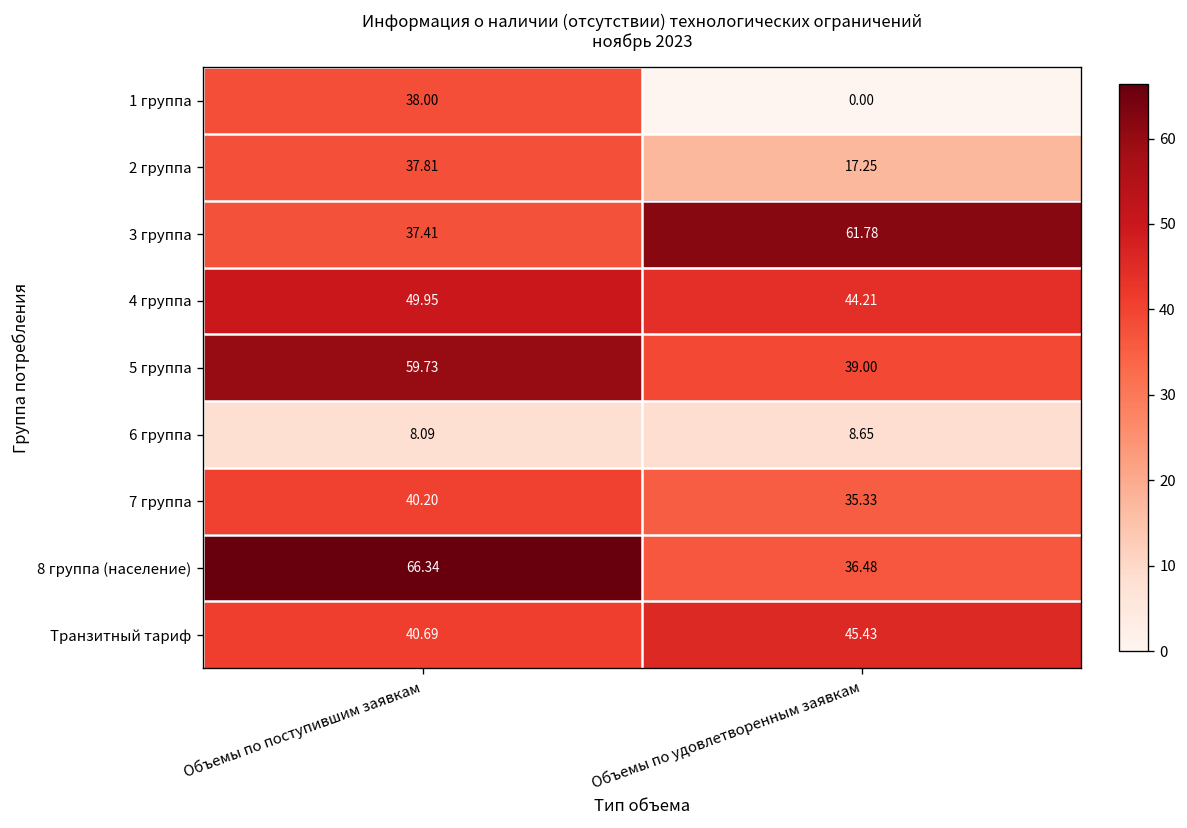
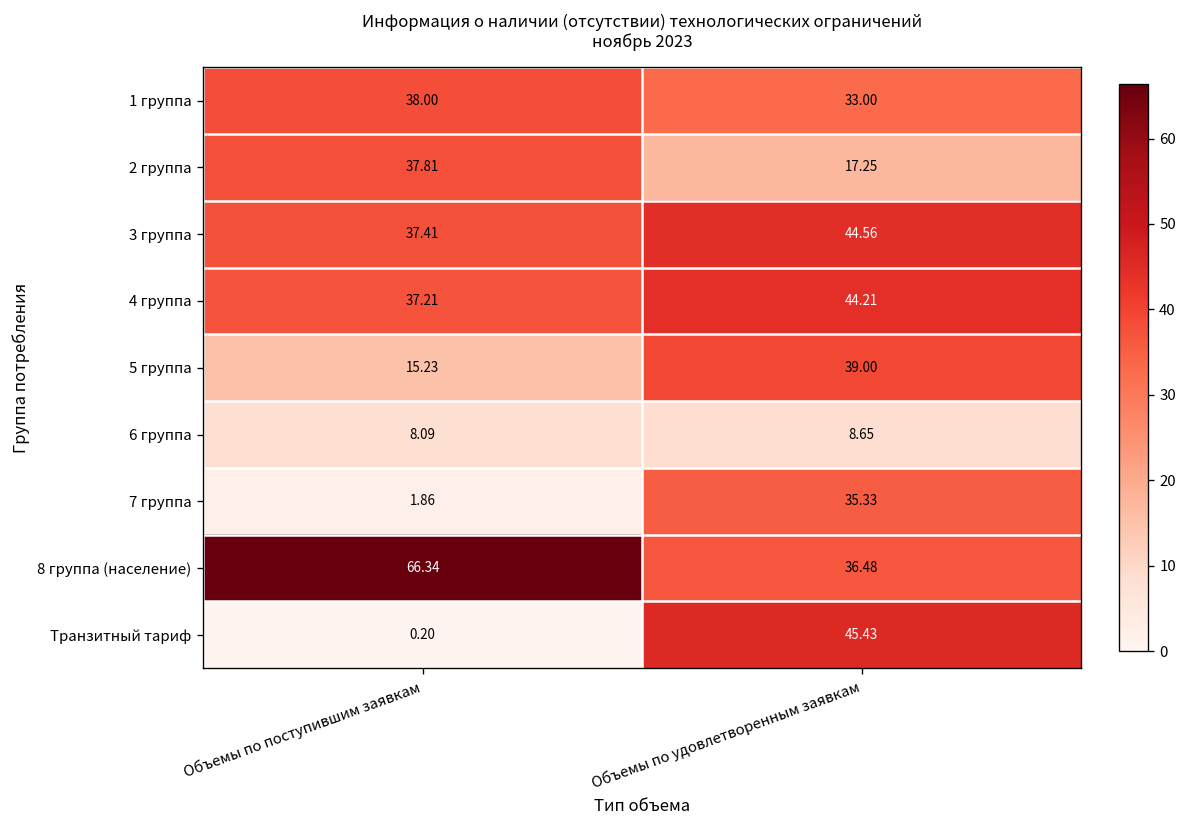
  {
    "1 группа": {
      "Объемы по поступившим заявкам": 38.00,
-     "Объемы по удовлетворенным заявкам": 0.00
+     "Объемы по удовлетворенным заявкам": 33.00
    },
    "2 группа": {
      "Объемы по поступившим заявкам": 37.81,
      "Объемы по удовлетворенным заявкам": 17.25
    },
    "3 группа": {
      "Объемы по поступившим заявкам": 37.41,
-     "Объемы по удовлетворенным заявкам": 61.78
+     "Объемы по удовлетворенным заявкам": 44.56
    },
    "4 группа": {
-     "Объемы по поступившим заявкам": 49.95,
+     "Объемы по поступившим заявкам": 37.21,
      "Объемы по удовлетворенным заявкам": 44.21
    },
    "5 группа": {
-     "Объемы по поступившим заявкам": 59.73,
+     "Объемы по поступившим заявкам": 15.23,
      "Объемы по удовлетворенным заявкам": 39.00
    },
    "6 группа": {
      "Объемы по поступившим заявкам": 8.09,
      "Объемы по удовлетворенным заявкам": 8.65
    },
    "7 группа": {
-     "Объемы по поступившим заявкам": 40.20,
+     "Объемы по поступившим заявкам": 1.86,
      "Объемы по удовлетворенным заявкам": 35.33
    },
    "8 группа (население)": {
      "Объемы по поступившим заявкам": 66.34,
      "Объемы по удовлетворенным заявкам": 36.48
    },
    "Транзитный тариф": {
-     "Объемы по поступившим заявкам": 40.69,
+     "Объемы по поступившим заявкам": 0.20,
      "Объемы по удовлетворенным заявкам": 45.43
    }
  }
